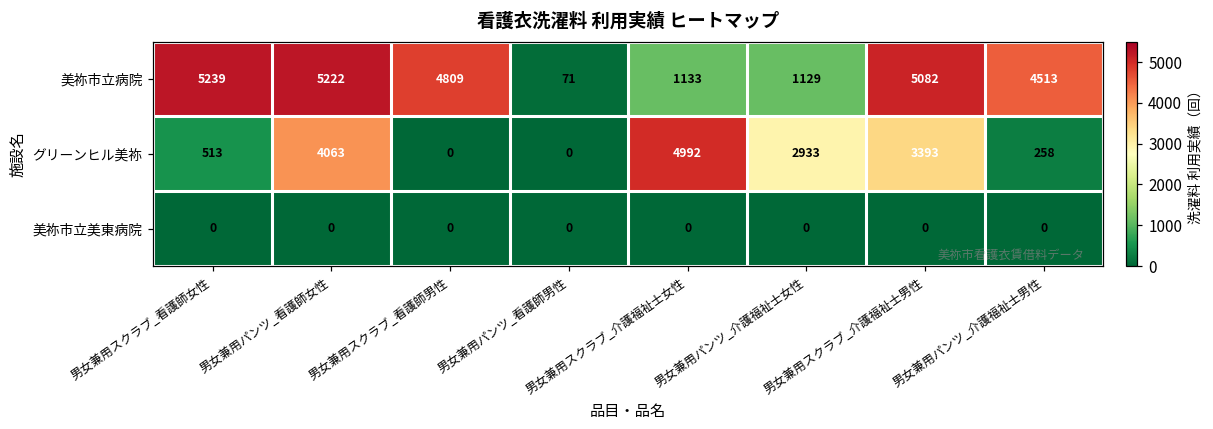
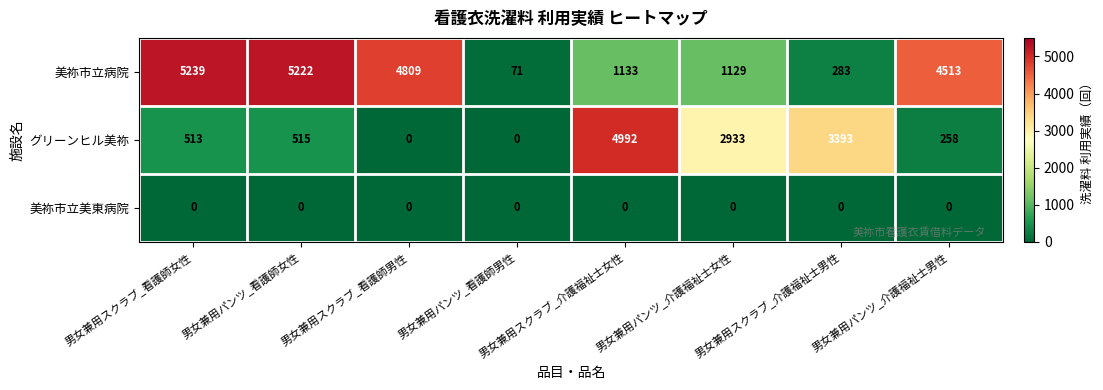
  {
    "美祢市立病院": {
      "男女兼用スクラブ_看護師女性": 5239,
      "男女兼用パンツ_看護師女性": 5222,
      "男女兼用スクラブ_看護師男性": 4809,
      "男女兼用パンツ_看護師男性": 71,
      "男女兼用スクラブ_介護福祉士女性": 1133,
      "男女兼用パンツ_介護福祉士女性": 1129,
-     "男女兼用スクラブ_介護福祉士男性": 5082,
+     "男女兼用スクラブ_介護福祉士男性": 283,
      "男女兼用パンツ_介護福祉士男性": 4513
    },
    "グリーンヒル美祢": {
      "男女兼用スクラブ_看護師女性": 513,
-     "男女兼用パンツ_看護師女性": 4063,
+     "男女兼用パンツ_看護師女性": 515,
      "男女兼用スクラブ_看護師男性": 0,
      "男女兼用パンツ_看護師男性": 0,
      "男女兼用スクラブ_介護福祉士女性": 4992,
      "男女兼用パンツ_介護福祉士女性": 2933,
      "男女兼用スクラブ_介護福祉士男性": 3393,
      "男女兼用パンツ_介護福祉士男性": 258
    },
    "美祢市立美東病院": {
      "男女兼用スクラブ_看護師女性": 0,
      "男女兼用パンツ_看護師女性": 0,
      "男女兼用スクラブ_看護師男性": 0,
      "男女兼用パンツ_看護師男性": 0,
      "男女兼用スクラブ_介護福祉士女性": 0,
      "男女兼用パンツ_介護福祉士女性": 0,
      "男女兼用スクラブ_介護福祉士男性": 0
    }
  }
